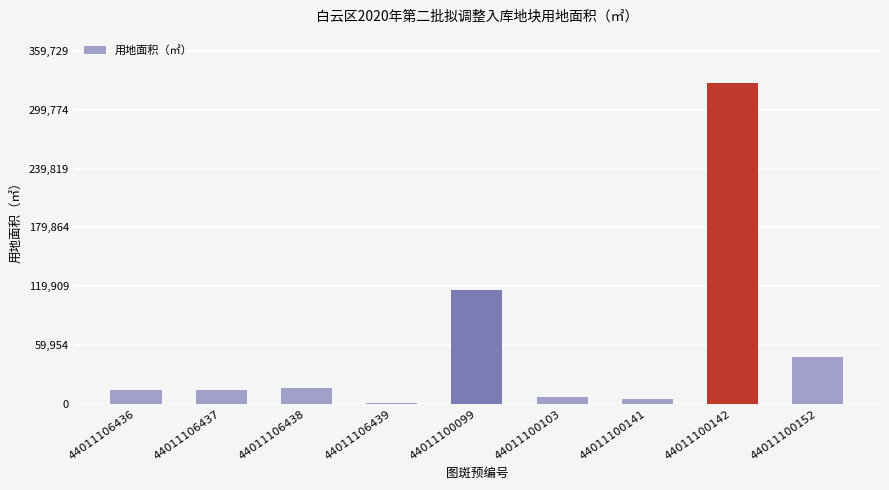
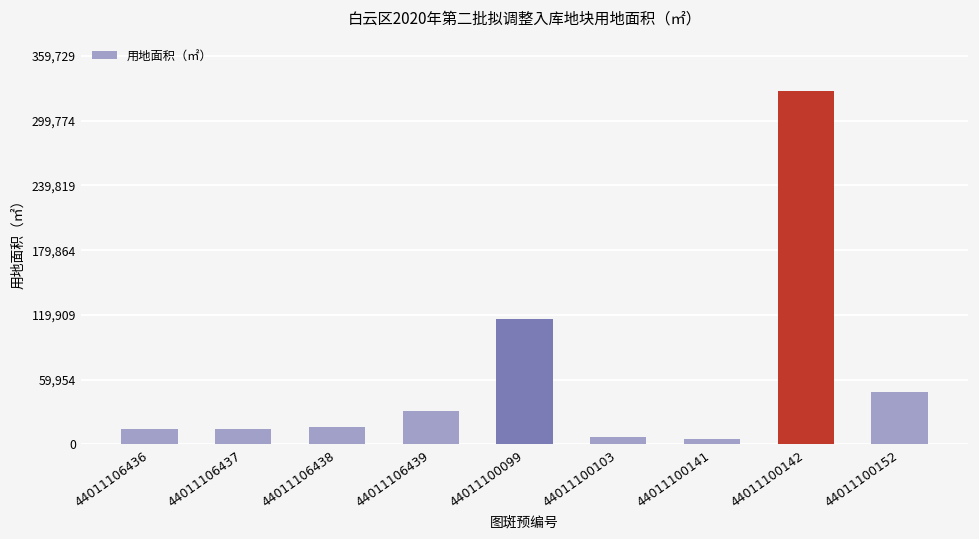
  {
    "44011106436": "10,000",
    "44011106437": "10,000",
    "44011106438": "20,000",
-   "44011106439": "0",
+   "44011106439": "30,000",
    "44011100099": "120,000",
    "44011100103": "10,000",
    "44011100141": "0",
    "44011100142": "330,000",
    "44011100152": "50,000"
  }
